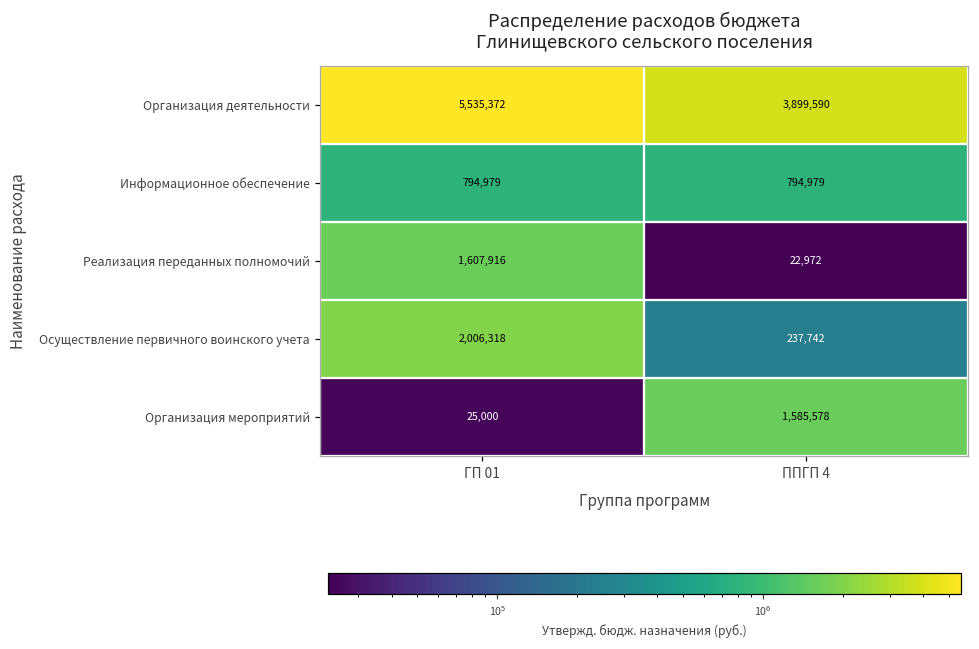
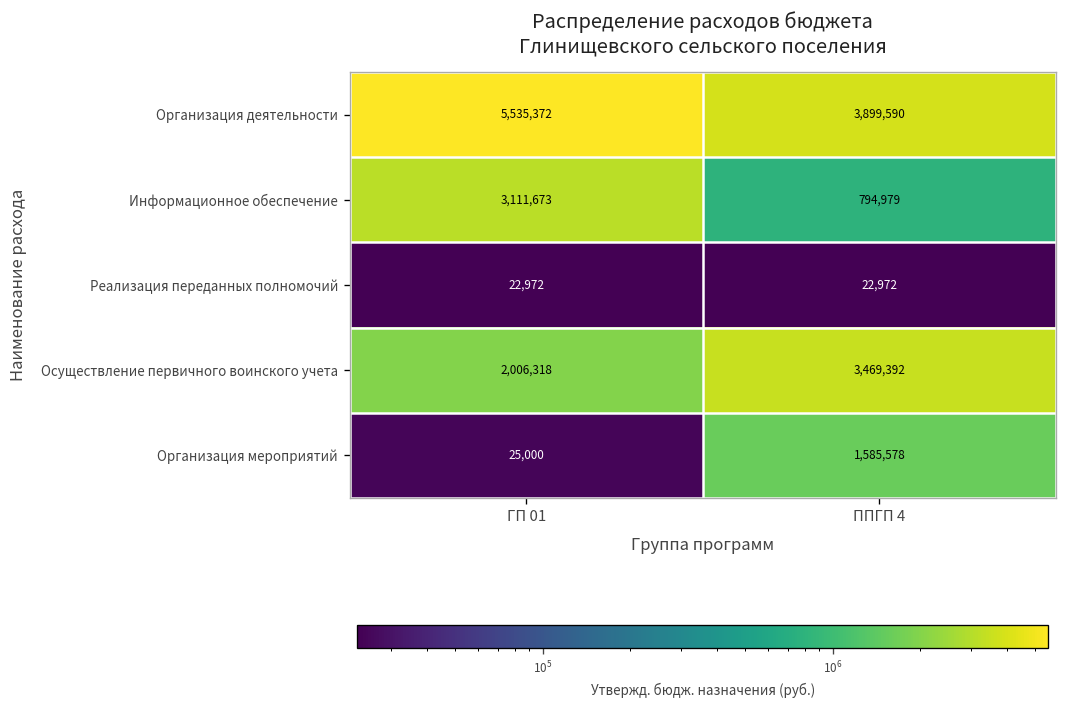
  {
    "Организация деятельности": {
      "ГП 01": "5,535,372",
      "ППГП 4": "3,899,590"
    },
    "Информационное обеспечение": {
-     "ГП 01": "794,979",
+     "ГП 01": "3,111,673",
      "ППГП 4": "794,979"
    },
    "Реализация переданных полномочий": {
-     "ГП 01": "1,607,916",
+     "ГП 01": "22,972",
      "ППГП 4": "22,972"
    },
    "Осуществление первичного воинского учета": {
      "ГП 01": "2,006,318",
-     "ППГП 4": "237,742"
+     "ППГП 4": "3,469,392"
    },
    "Организация мероприятий": {
      "ГП 01": "25,000",
      "ППГП 4": "1,585,578"
    }
  }
